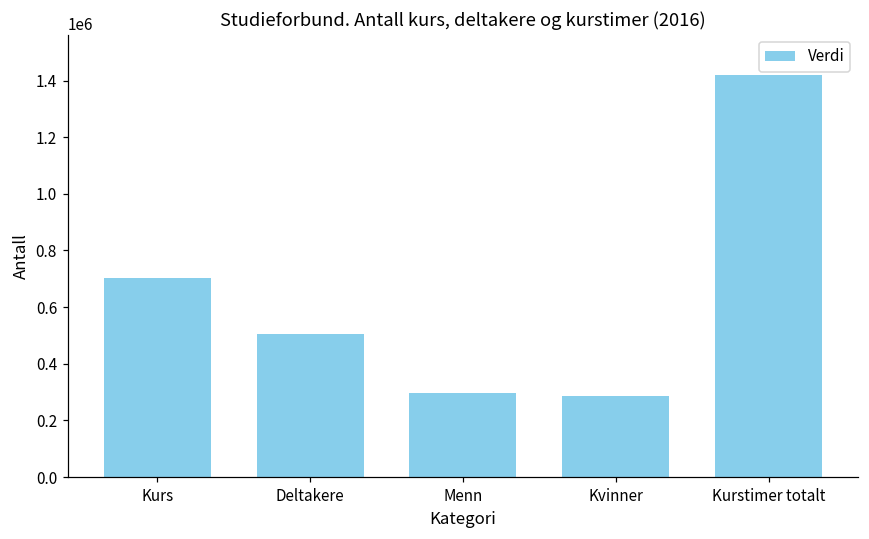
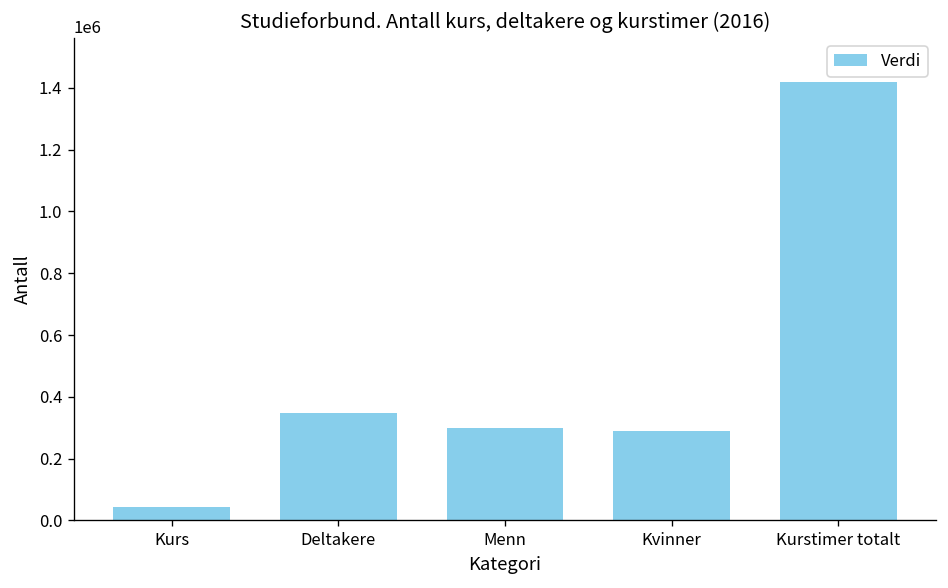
  {
-   "Kurs": 700000,
-   "Deltakere": 500000,
+   "Kurs": 50000,
+   "Deltakere": 350000,
    "Menn": 300000,
    "Kvinner": 290000,
    "Kurstimer totalt": 1420000
  }
